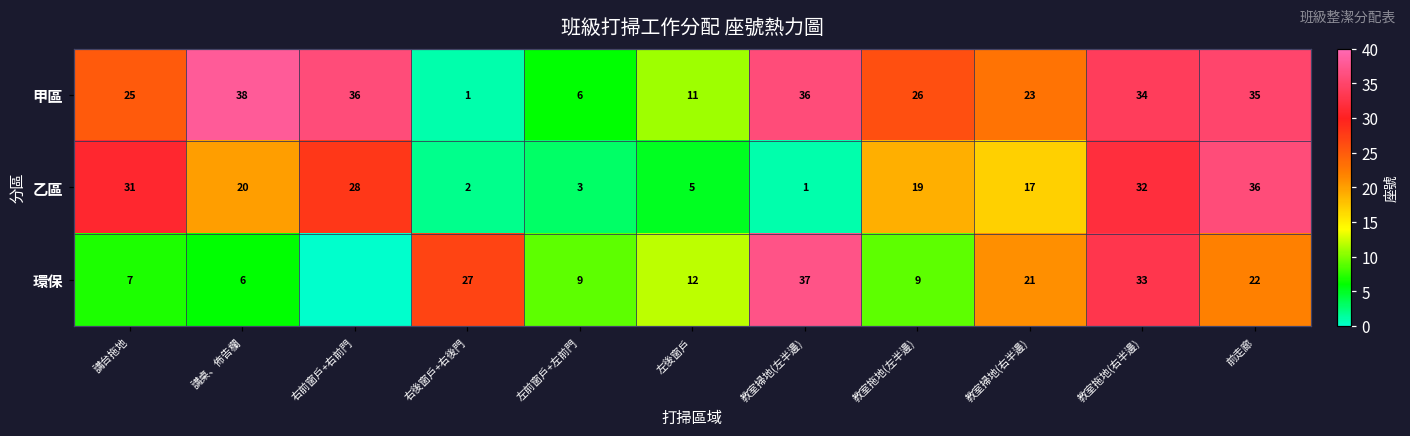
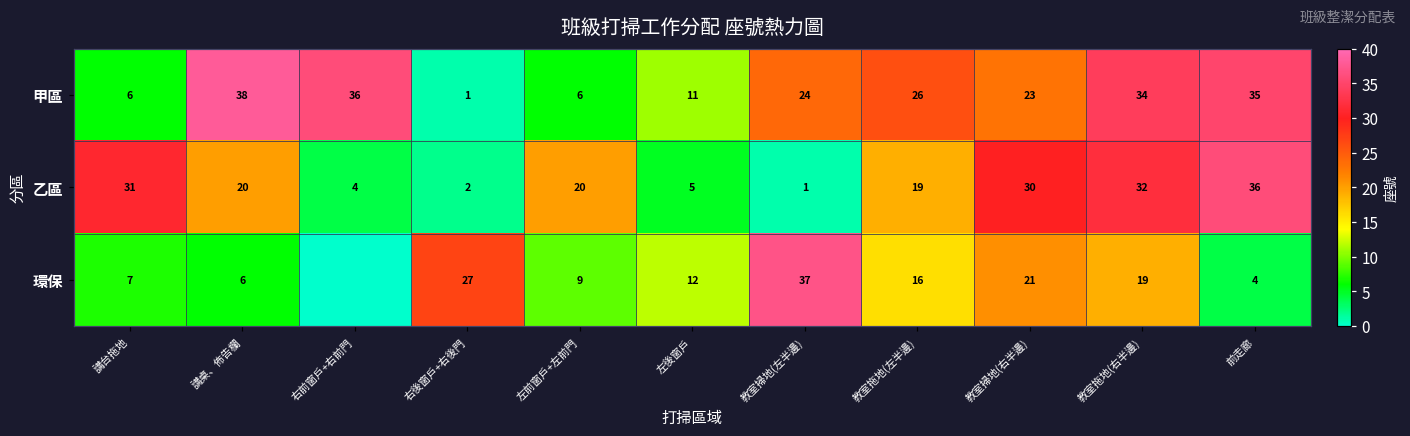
  {
    "甲區": {
-     "講台拖地": 25,
+     "講台拖地": 6,
      "講桌、佈告欄": 38,
      "右前窗戶+右前門": 36,
      "右後窗戶+右後門": 1,
      "左前窗戶+左前門": 6,
      "左後窗戶": 11,
-     "教室掃地(左半邊)": 36,
+     "教室掃地(左半邊)": 24,
      "教室拖地(左半邊)": 26,
      "教室掃地(右半邊)": 23,
      "教室拖地(右半邊)": 34,
      "前走廊": 35
    },
    "乙區": {
      "講台拖地": 31,
      "講桌、佈告欄": 20,
-     "右前窗戶+右前門": 28,
+     "右前窗戶+右前門": 4,
      "右後窗戶+右後門": 2,
-     "左前窗戶+左前門": 3,
+     "左前窗戶+左前門": 20,
      "左後窗戶": 5,
      "教室掃地(左半邊)": 1,
      "教室拖地(左半邊)": 19,
-     "教室掃地(右半邊)": 17,
+     "教室掃地(右半邊)": 30,
      "教室拖地(右半邊)": 32,
      "前走廊": 36
    },
    "環保": {
      "講台拖地": 7,
      "講桌、佈告欄": 6,
      "右後窗戶+右後門": 27,
      "左前窗戶+左前門": 9,
      "左後窗戶": 12,
      "教室掃地(左半邊)": 37,
-     "教室拖地(左半邊)": 9,
+     "教室拖地(左半邊)": 16,
      "教室掃地(右半邊)": 21,
-     "教室拖地(右半邊)": 33,
-     "前走廊": 22
+     "教室拖地(右半邊)": 19,
+     "前走廊": 4
    }
  }
